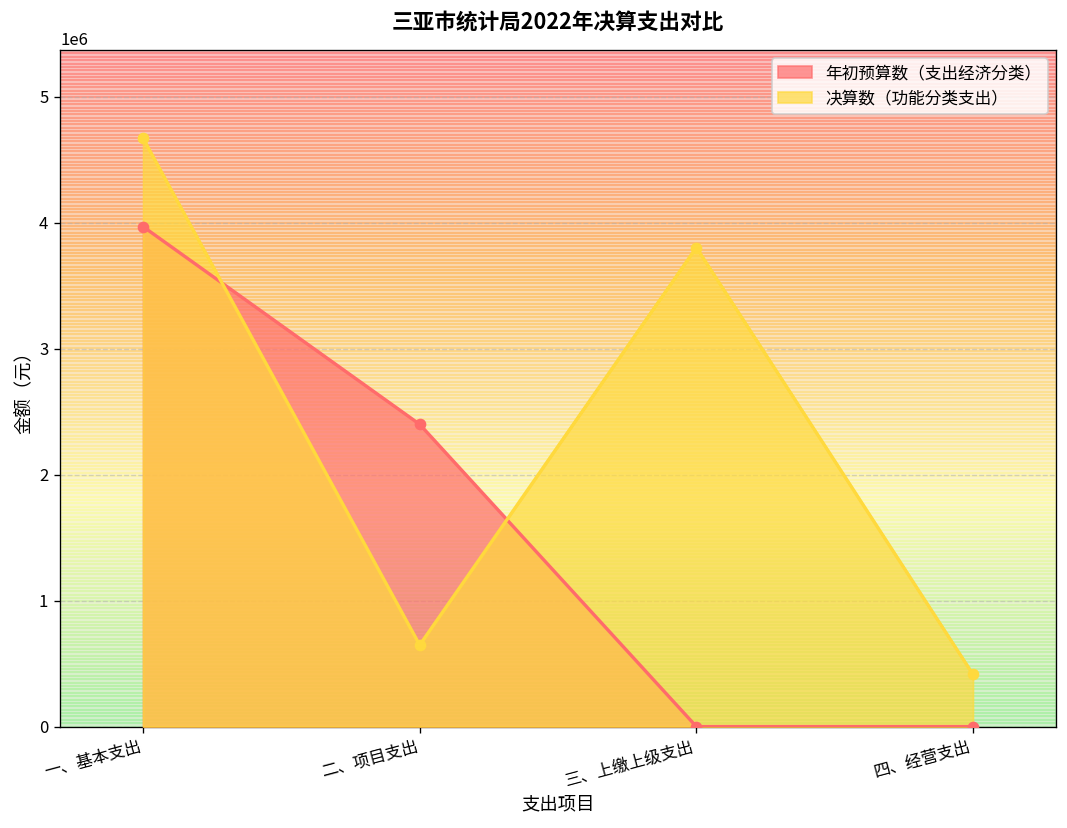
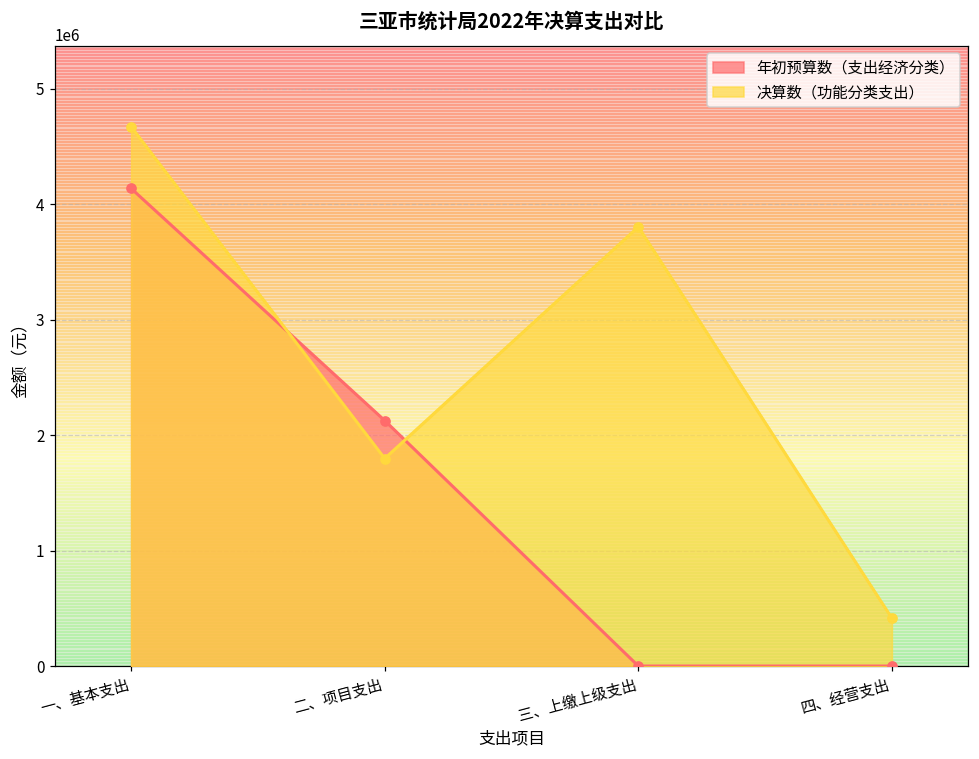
  {
    "年初预算数（支出经济分类）": {
-     "一、基本支出": 3970000,
-     "二、项目支出": 2400000,
+     "一、基本支出": 4140000,
+     "二、项目支出": 2130000,
      "三、上缴上级支出": 0,
      "四、经营支出": 0
    },
    "决算数（功能分类支出）": {
      "一、基本支出": 4670000,
-     "二、项目支出": 650000,
+     "二、项目支出": 1800000,
      "三、上缴上级支出": 3800000,
      "四、经营支出": 410000
    }
  }
